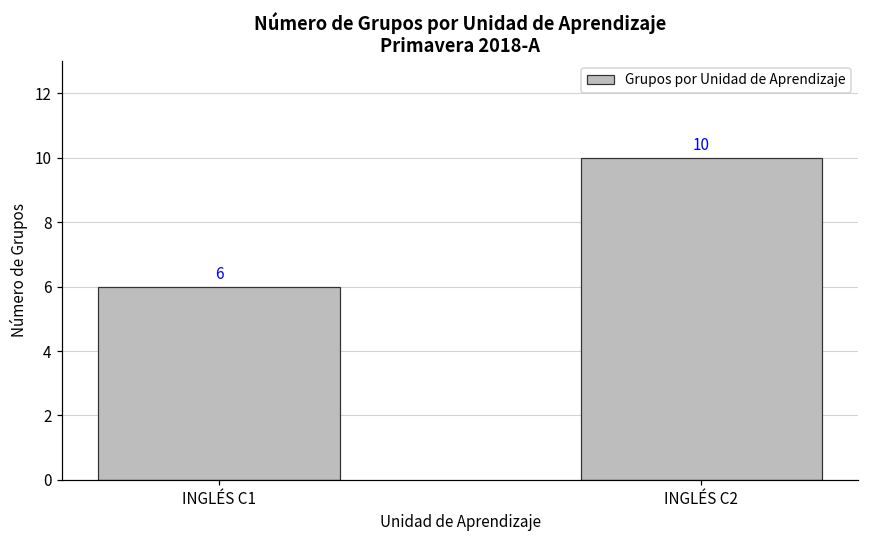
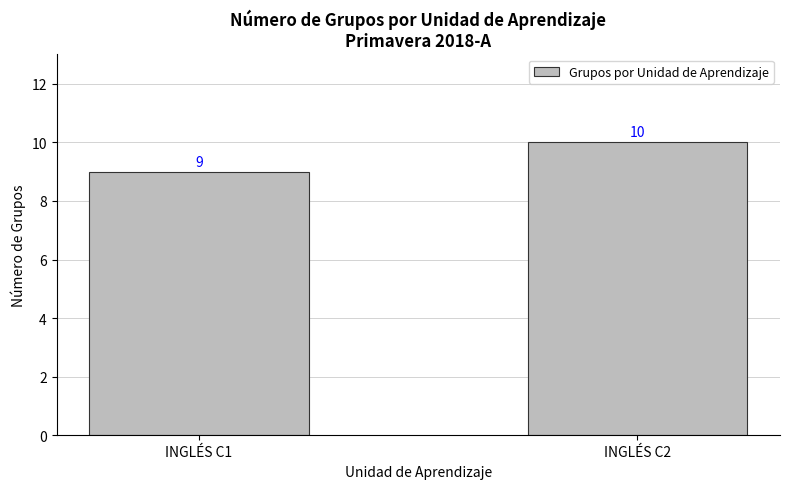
  {
-   "INGLÉS C1": 6,
+   "INGLÉS C1": 9,
    "INGLÉS C2": 10
  }
